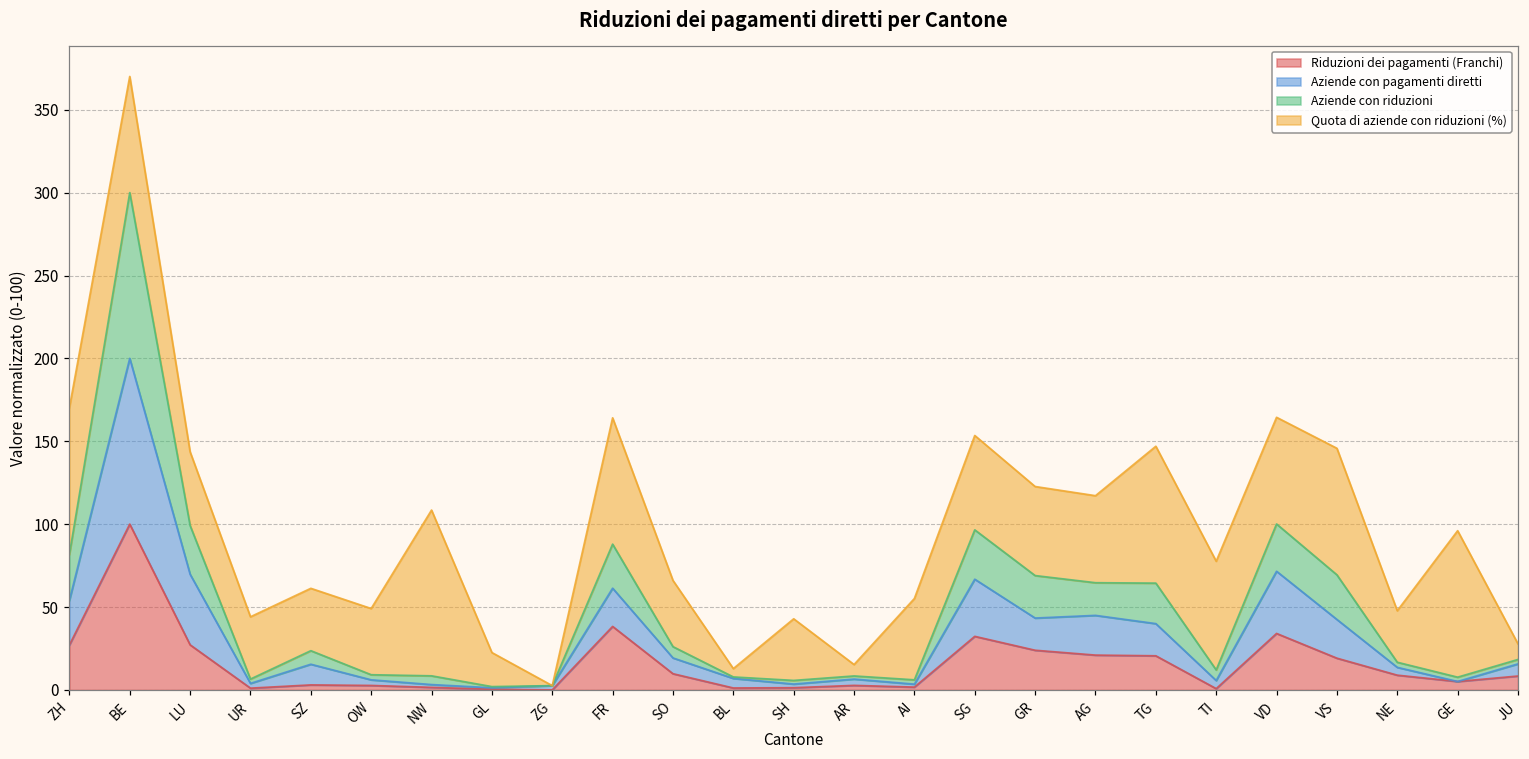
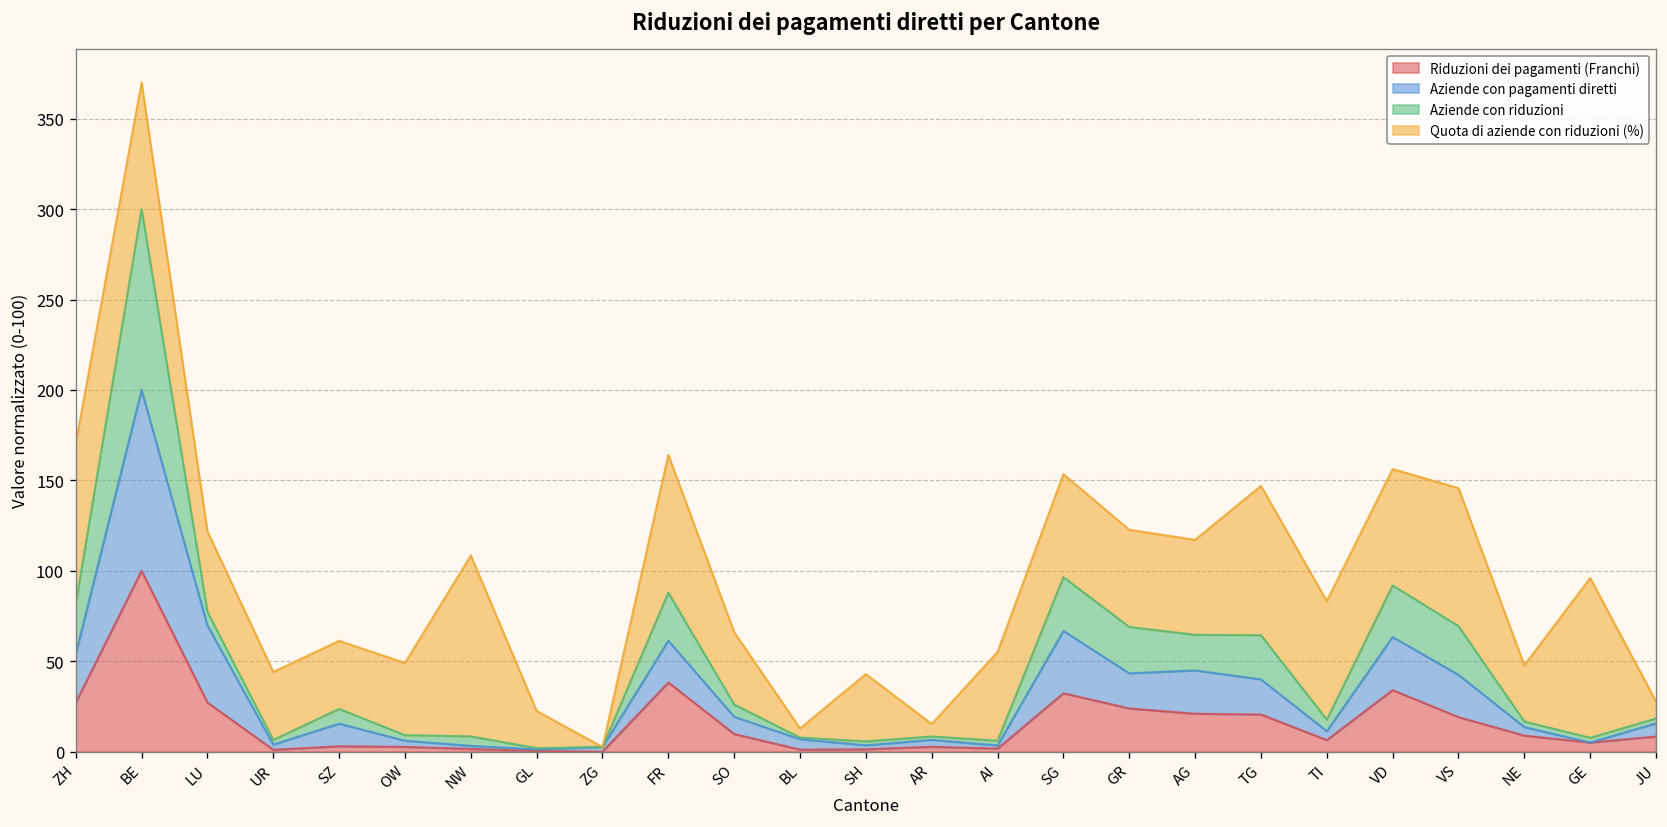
  {
    "Riduzioni dei pagamenti (Franchi)": {
      "ZH": 27,
      "BE": 100,
      "LU": 27,
      "UR": 1,
      "SZ": 3,
      "OW": 3,
      "ZG": 0,
      "FR": 38,
      "SO": 10,
      "BL": 1,
      "SH": 1,
      "AR": 3,
      "AI": 2,
      "SG": 32,
      "GR": 24,
      "AG": 21,
      "TG": 21,
-     "TI": 1,
+     "TI": 6,
      "VD": 34,
      "VS": 19,
      "NE": 9,
      "JU": 8
    },
    "Aziende con pagamenti diretti": {
      "ZH": 27,
      "BE": 100,
      "LU": 43,
      "UR": 3,
      "SZ": 12,
      "OW": 3,
      "FR": 23,
      "SO": 10,
      "SH": 2,
      "AR": 4,
      "AI": 2,
      "SG": 34,
      "GR": 19,
      "AG": 24,
      "TG": 19,
      "TI": 5,
-     "VD": 38,
+     "VD": 29,
      "VS": 23,
      "NE": 5,
      "JU": 7
    },
    "Aziende con riduzioni": {
      "ZH": 28,
      "BE": 100,
-     "LU": 29,
+     "LU": 8,
      "UR": 3,
      "SZ": 8,
      "OW": 3,
      "NW": 5,
      "FR": 27,
      "SO": 7,
      "SH": 2,
      "AR": 2,
      "AI": 3,
      "SG": 30,
      "GR": 26,
      "AG": 20,
      "TG": 24,
      "TI": 6,
      "VD": 29,
      "VS": 27,
      "NE": 3,
      "GE": 3,
      "JU": 3
    },
    "Quota di aziende con riduzioni (%)": {
      "ZH": 88,
      "BE": 70,
      "LU": 44,
      "UR": 38,
      "SZ": 38,
      "OW": 40,
      "NW": 100,
      "GL": 21,
      "FR": 76,
      "SO": 40,
      "BL": 5,
      "SH": 37,
      "AR": 7,
      "AI": 49,
      "SG": 57,
      "GR": 54,
      "AG": 53,
      "TG": 83,
      "TI": 66,
      "VD": 64,
      "VS": 76,
      "NE": 31,
      "GE": 88,
      "JU": 9
    }
  }
